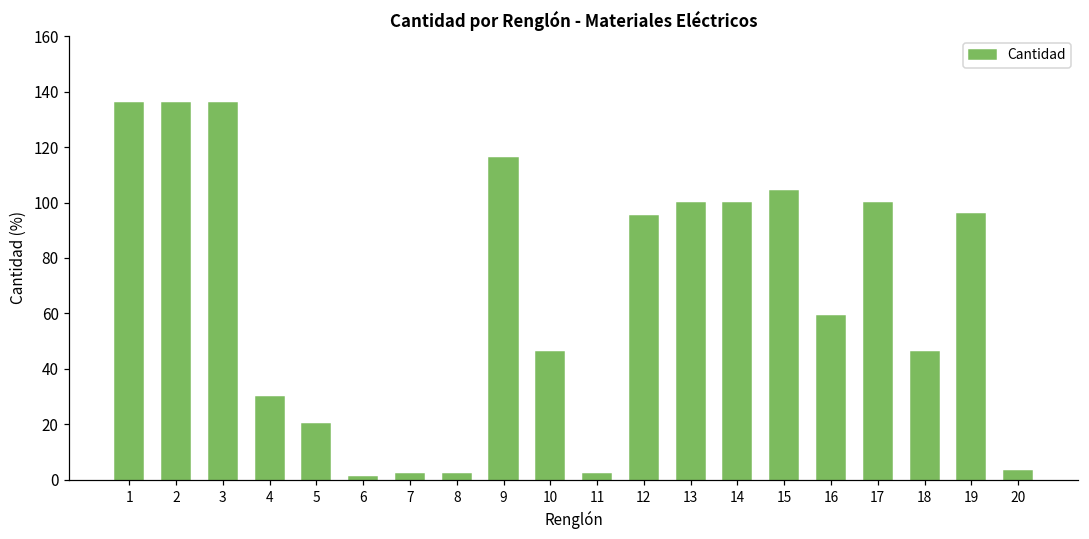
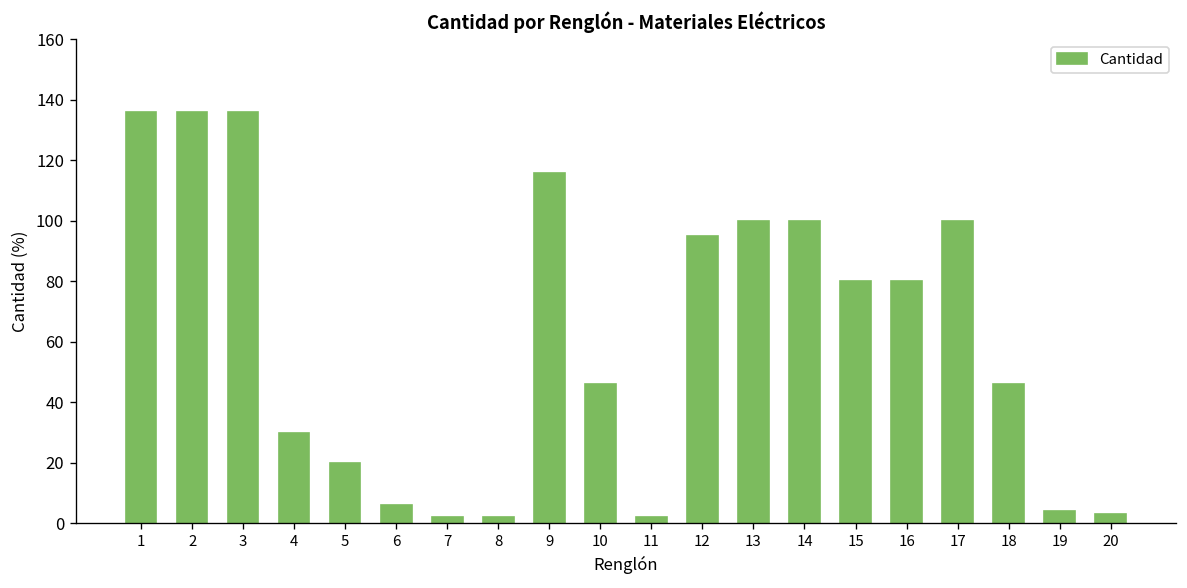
  {
    "1": 136,
    "2": 136,
    "3": 136,
    "4": 30,
    "5": 20,
-   "6": 1,
+   "6": 6,
    "7": 2,
    "8": 2,
    "9": 116,
    "10": 46,
    "11": 2,
    "12": 95,
    "13": 100,
    "14": 100,
-   "15": 104,
-   "16": 59,
+   "15": 80,
+   "16": 80,
    "17": 100,
    "18": 46,
-   "19": 96,
+   "19": 4,
    "20": 3
  }
